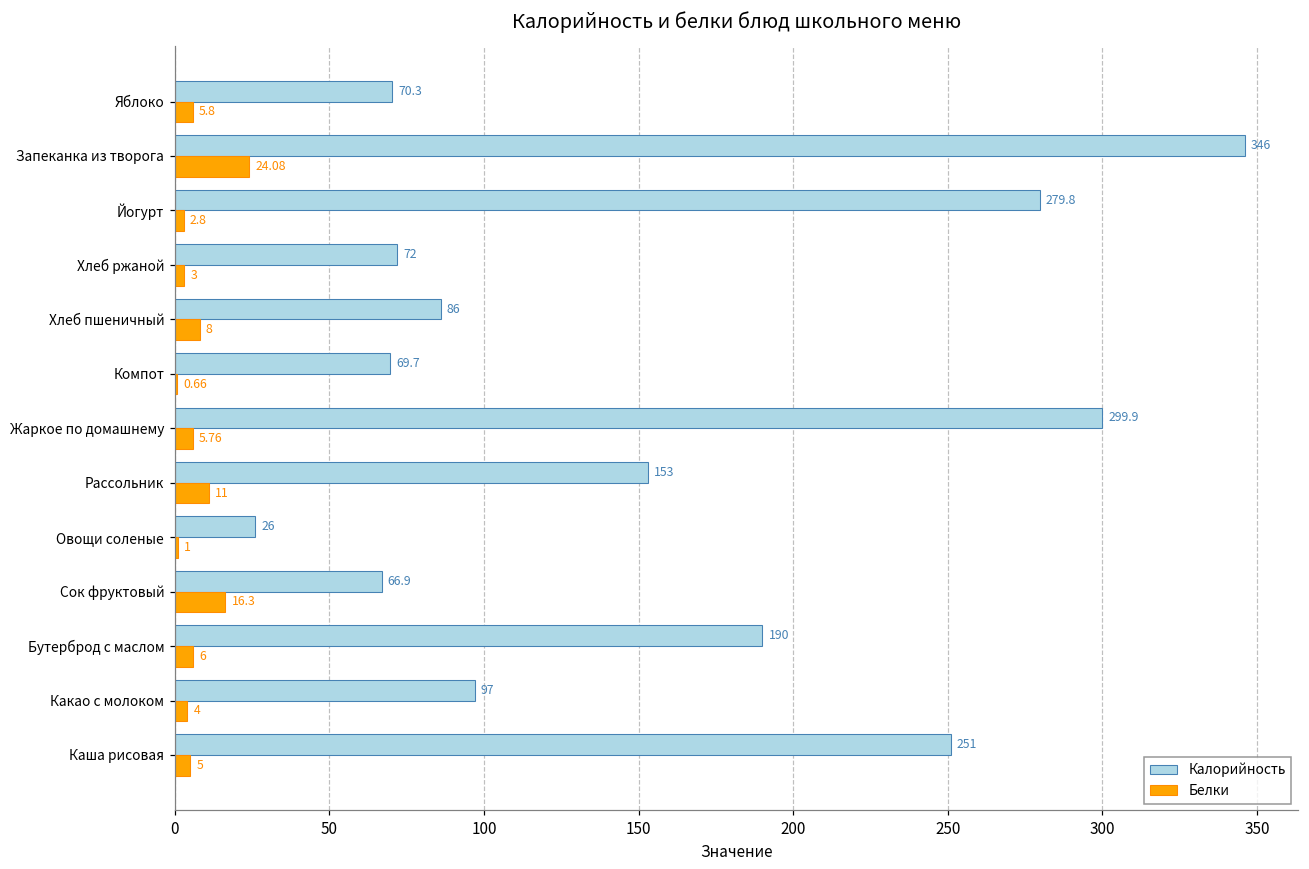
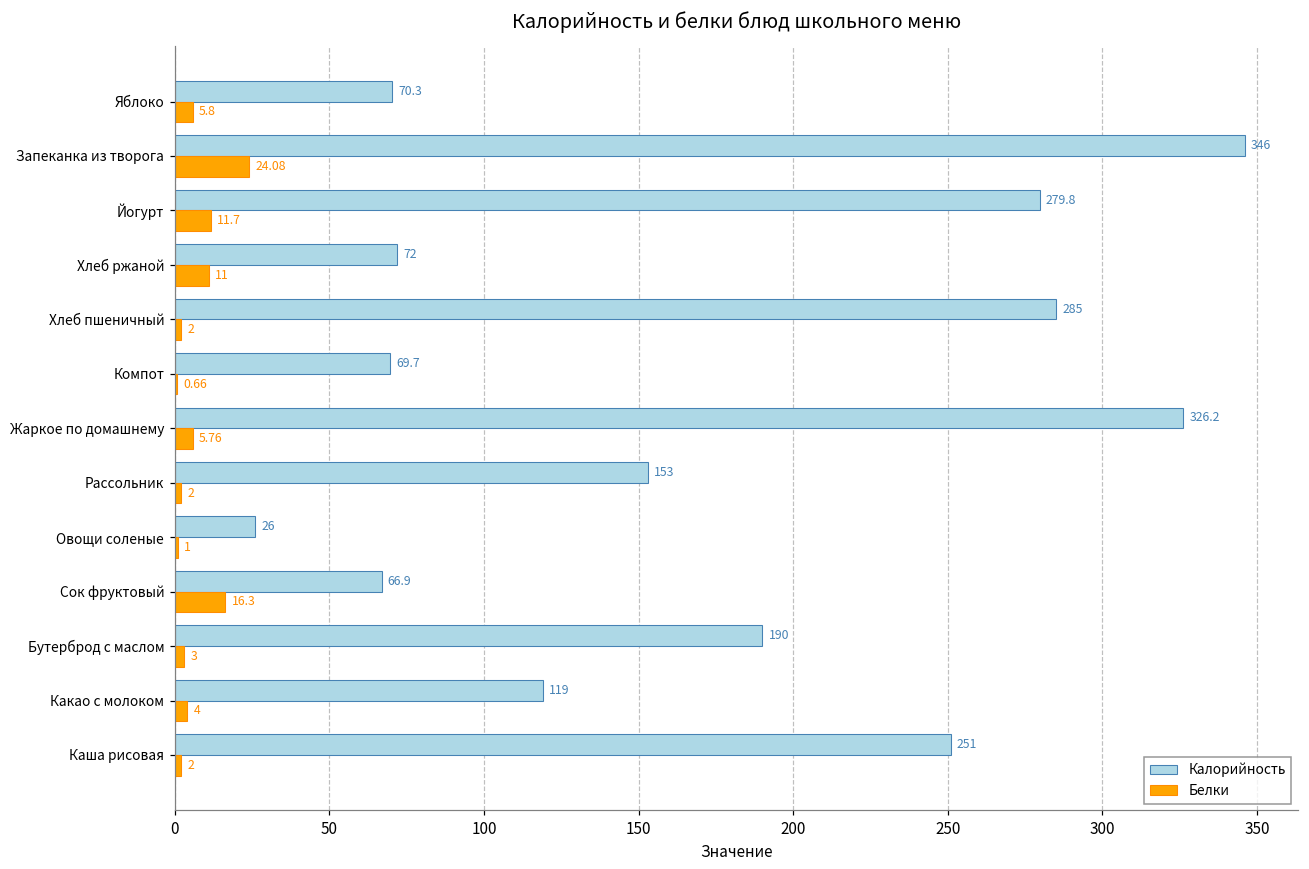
  {
    "Калорийность": {
      "Яблоко": 70.3,
      "Запеканка из творога": 346,
      "Йогурт": 279.8,
      "Хлеб ржаной": 72,
-     "Хлеб пшеничный": 86,
+     "Хлеб пшеничный": 285,
      "Компот": 69.7,
-     "Жаркое по домашнему": 299.9,
+     "Жаркое по домашнему": 326.2,
      "Рассольник": 153,
      "Овощи соленые": 26,
      "Сок фруктовый": 66.9,
      "Бутерброд с маслом": 190,
-     "Какао с молоком": 97,
+     "Какао с молоком": 119,
      "Каша рисовая": 251
    },
    "Белки": {
      "Яблоко": 5.8,
      "Запеканка из творога": 24.08,
-     "Йогурт": 2.8,
-     "Хлеб ржаной": 3,
-     "Хлеб пшеничный": 8,
+     "Йогурт": 11.7,
+     "Хлеб ржаной": 11,
+     "Хлеб пшеничный": 2,
      "Компот": 0.66,
      "Жаркое по домашнему": 5.76,
-     "Рассольник": 11,
+     "Рассольник": 2,
      "Овощи соленые": 1,
      "Сок фруктовый": 16.3,
-     "Бутерброд с маслом": 6,
+     "Бутерброд с маслом": 3,
      "Какао с молоком": 4,
-     "Каша рисовая": 5
+     "Каша рисовая": 2
    }
  }
